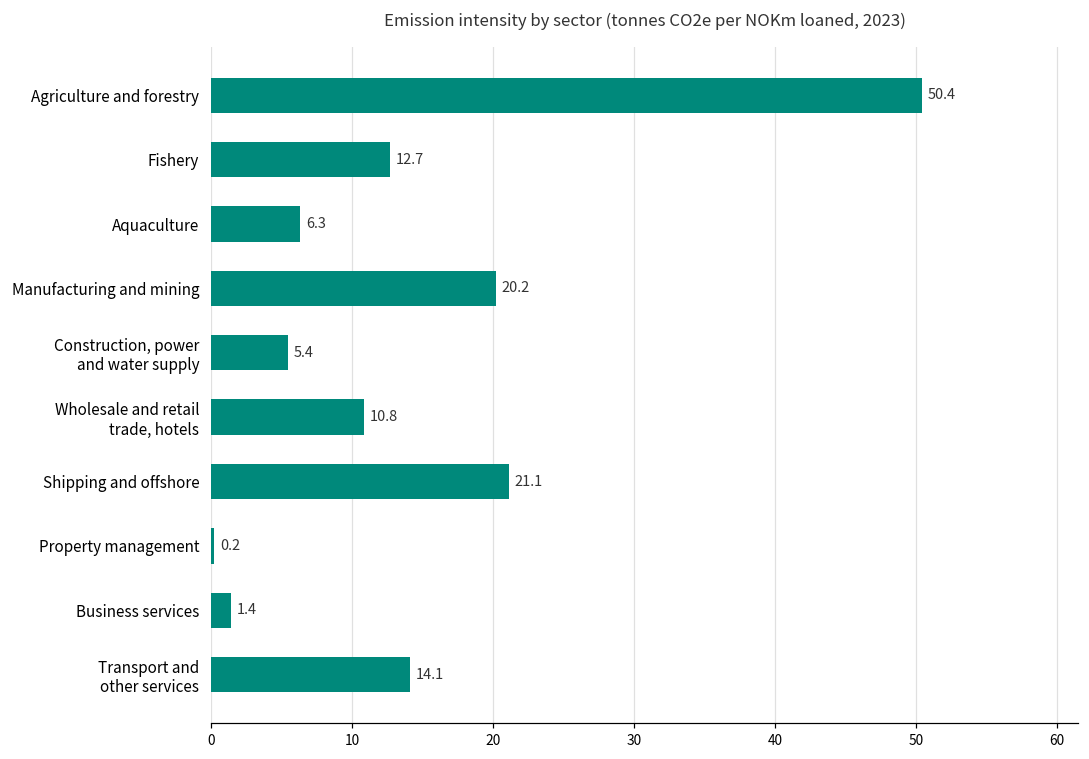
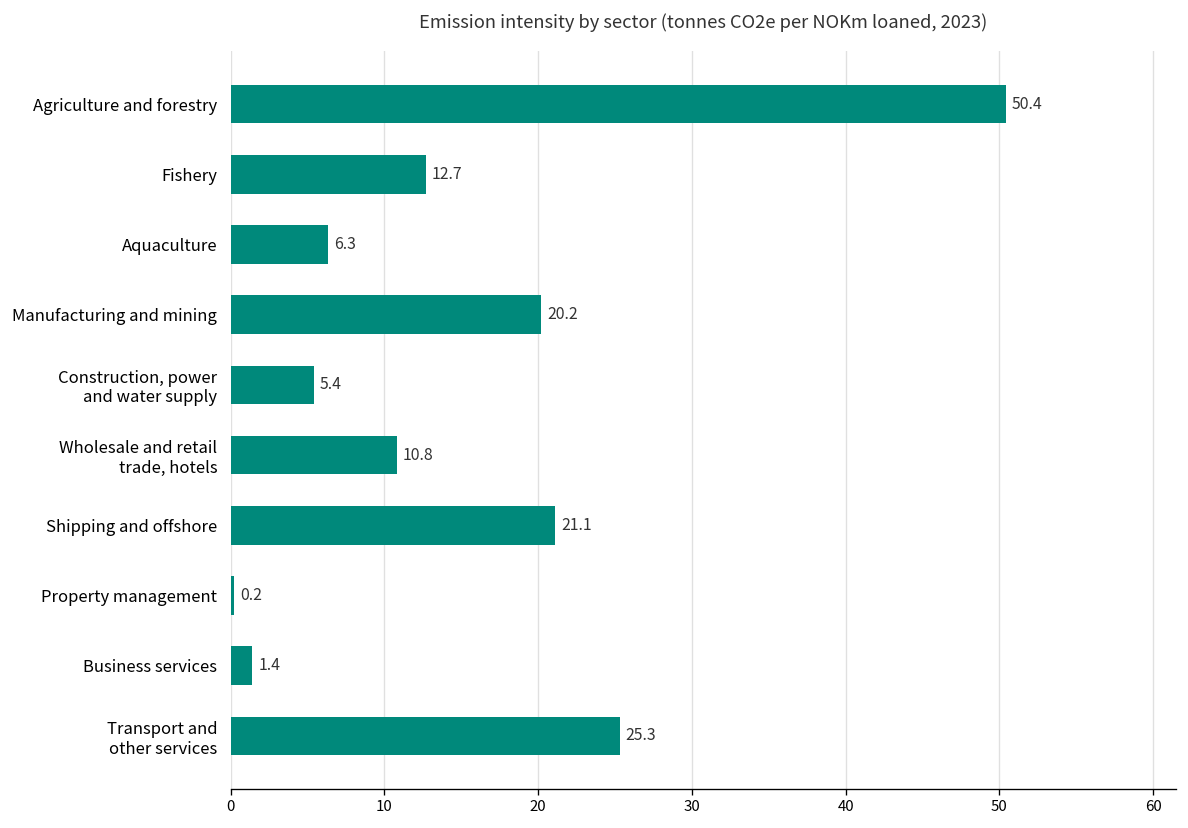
  {
    "Agriculture and forestry": 50.4,
    "Fishery": 12.7,
    "Aquaculture": 6.3,
    "Manufacturing and mining": 20.2,
    "Construction, power and water supply": 5.4,
    "Wholesale and retail trade, hotels": 10.8,
    "Shipping and offshore": 21.1,
    "Property management": 0.2,
    "Business services": 1.4,
-   "Transport and other services": 14.1
+   "Transport and other services": 25.3
  }
